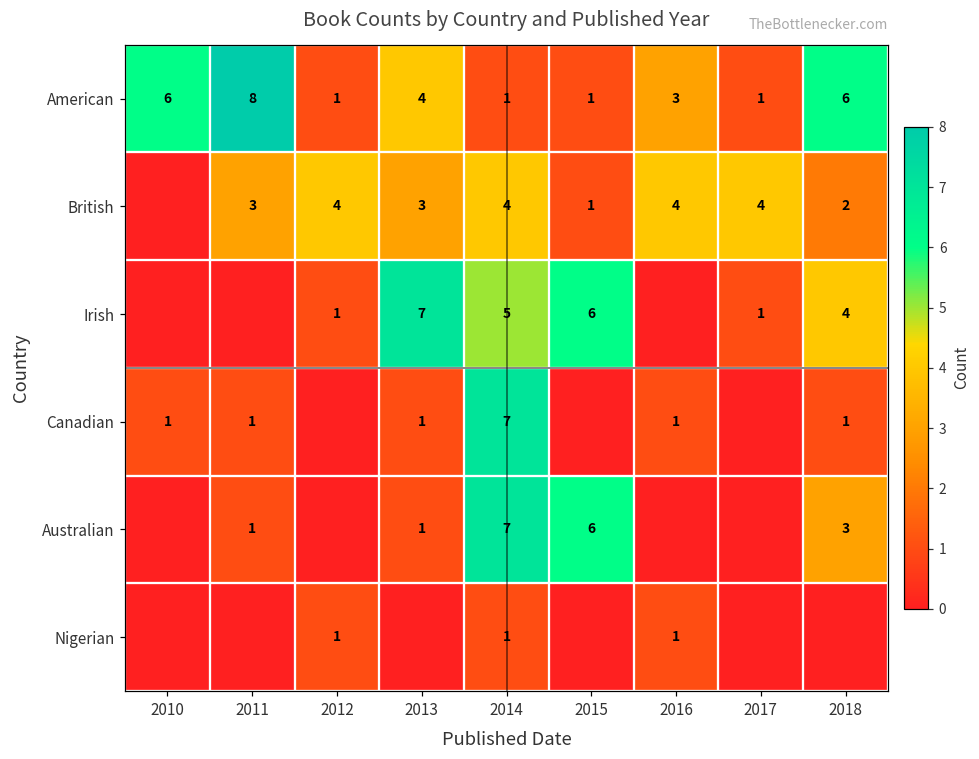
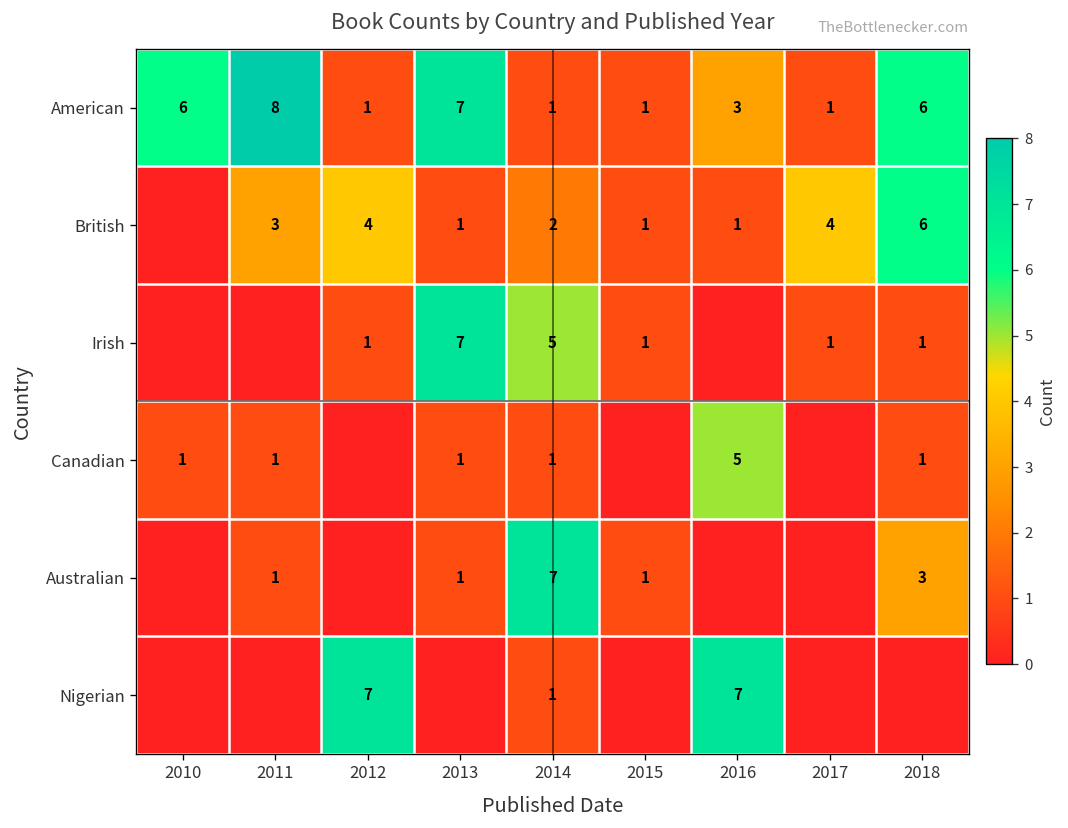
  {
    "American": {
      "2010": 6,
      "2011": 8,
      "2012": 1,
-     "2013": 4,
+     "2013": 7,
      "2014": 1,
      "2015": 1,
      "2016": 3,
      "2017": 1,
      "2018": 6
    },
    "British": {
      "2011": 3,
      "2012": 4,
-     "2013": 3,
-     "2014": 4,
+     "2013": 1,
+     "2014": 2,
      "2015": 1,
-     "2016": 4,
+     "2016": 1,
      "2017": 4,
-     "2018": 2
+     "2018": 6
    },
    "Irish": {
      "2012": 1,
      "2013": 7,
      "2014": 5,
-     "2015": 6,
+     "2015": 1,
      "2017": 1,
-     "2018": 4
+     "2018": 1
    },
    "Canadian": {
      "2010": 1,
      "2011": 1,
      "2013": 1,
-     "2014": 7,
-     "2016": 1,
+     "2014": 1,
+     "2016": 5,
      "2018": 1
    },
    "Australian": {
      "2011": 1,
      "2013": 1,
      "2014": 7,
-     "2015": 6,
+     "2015": 1,
      "2018": 3
    },
    "Nigerian": {
-     "2012": 1,
+     "2012": 7,
      "2014": 1,
-     "2016": 1
+     "2016": 7
    }
  }
